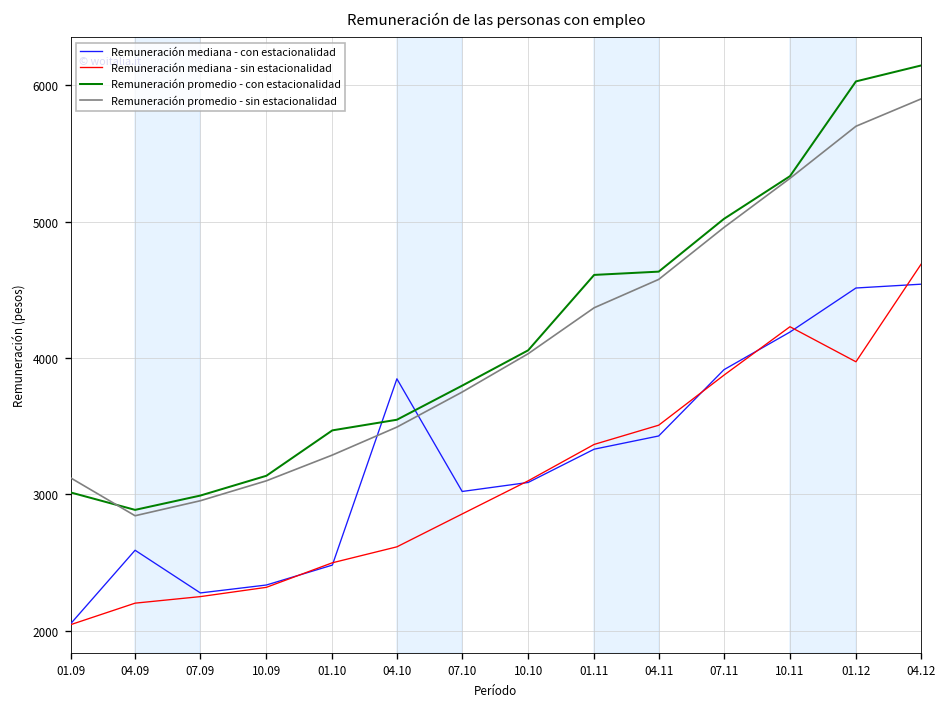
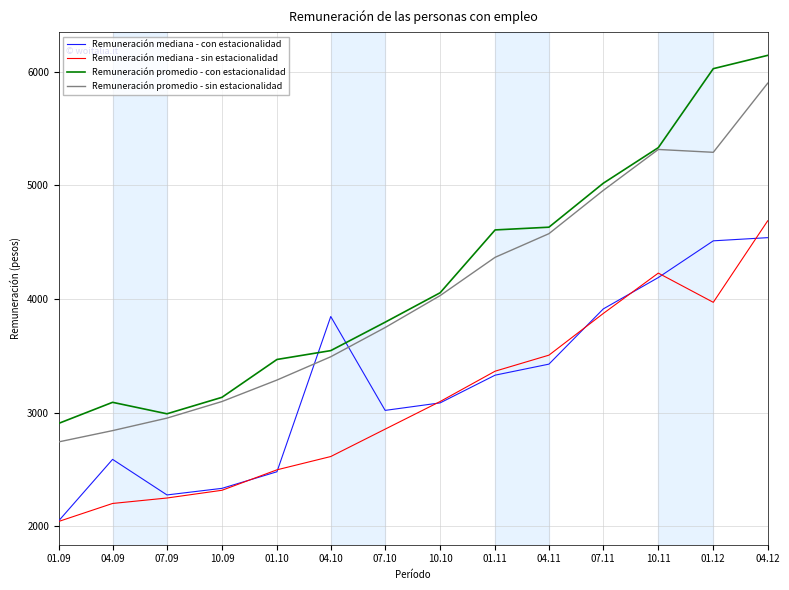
  {
    "Remuneración mediana - con estacionalidad": {
      "04.09": 2590,
      "07.09": 2280,
      "04.10": 3850,
      "07.10": 3020,
      "01.11": 3330,
      "04.11": 3430,
      "07.11": 3910,
      "10.11": 4190,
      "01.12": 4510,
      "04.12": 4540
    },
    "Remuneración mediana - sin estacionalidad": {
      "04.09": 2200,
      "07.09": 2250,
      "04.10": 2620,
      "07.10": 2860,
      "01.11": 3370,
      "04.11": 3510,
      "07.11": 3870,
      "10.11": 4230,
      "01.12": 3970,
      "04.12": 4690
    },
    "Remuneración promedio - con estacionalidad": {
-     "01.09": 3010,
-     "04.09": 2890,
+     "01.09": 2910,
+     "04.09": 3090,
      "07.09": 2990,
      "10.09": 3140,
      "01.10": 3470,
      "04.10": 3550,
      "07.10": 3800,
      "10.10": 4060,
      "01.11": 4610,
      "04.11": 4630,
      "07.11": 5020,
      "01.12": 6030,
      "04.12": 6150
    },
    "Remuneración promedio - sin estacionalidad": {
-     "01.09": 3120,
+     "01.09": 2740,
      "04.09": 2840,
      "07.09": 2950,
      "10.09": 3100,
      "01.10": 3290,
      "04.10": 3490,
      "07.10": 3750,
      "10.10": 4030,
      "01.11": 4370,
      "04.11": 4580,
      "07.11": 4960,
-     "01.12": 5700,
+     "01.12": 5290,
      "04.12": 5900
    }
  }
